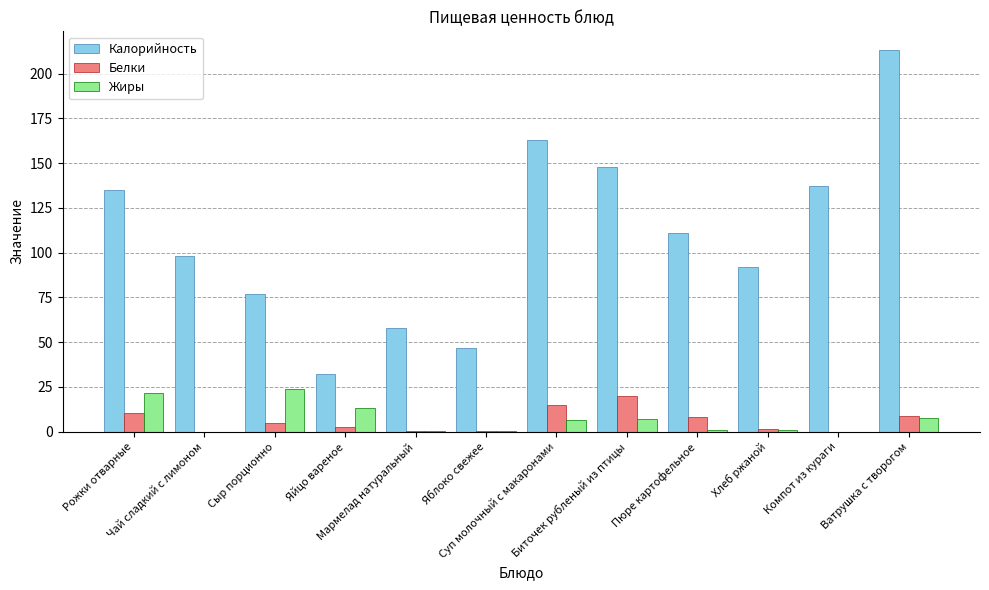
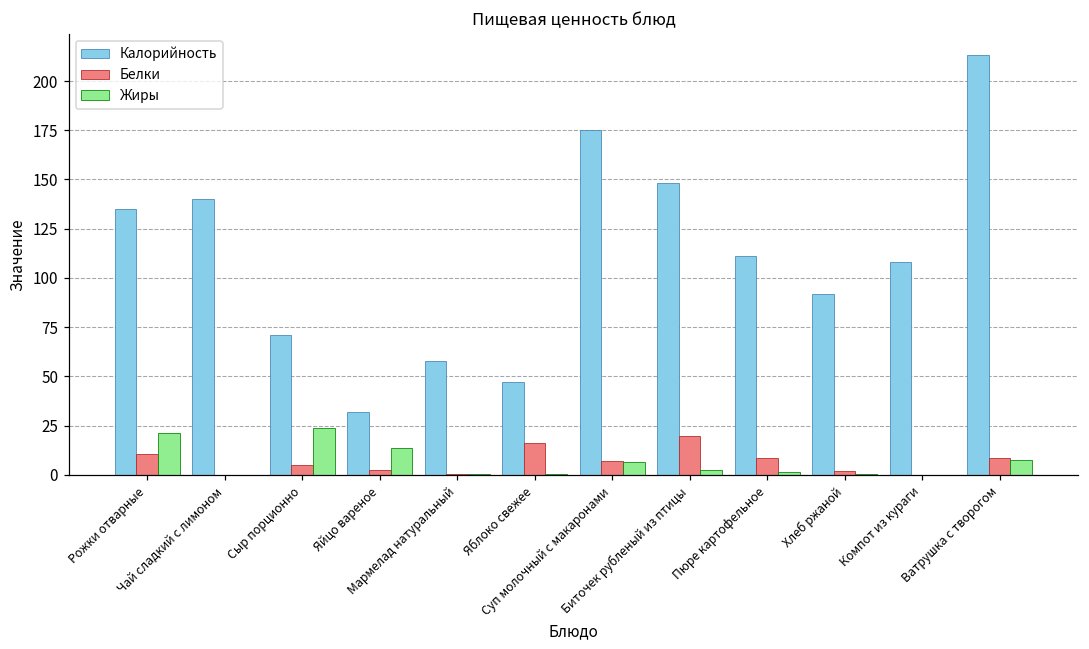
  {
    "Калорийность": {
      "Рожки отварные": 135,
-     "Чай сладкий с лимоном": 98,
-     "Сыр порционно": 77,
+     "Чай сладкий с лимоном": 140,
+     "Сыр порционно": 71,
      "Яйцо вареное": 32,
      "Мармелад натуральный": 58,
      "Яблоко свежее": 47,
-     "Суп молочный с макаронами": 163,
+     "Суп молочный с макаронами": 175,
      "Биточек рубленый из птицы": 148,
      "Пюре картофельное": 111,
      "Хлеб ржаной": 92,
-     "Компот из кураги": 137,
+     "Компот из кураги": 108,
      "Ватрушка с творогом": 213
    },
    "Белки": {
      "Рожки отварные": 10,
      "Чай сладкий с лимоном": 0,
      "Сыр порционно": 5,
      "Яйцо вареное": 2,
-     "Яблоко свежее": 0,
-     "Суп молочный с макаронами": 15,
+     "Яблоко свежее": 16,
+     "Суп молочный с макаронами": 7,
      "Биточек рубленый из птицы": 20,
      "Пюре картофельное": 8,
      "Хлеб ржаной": 2,
      "Компот из кураги": 0,
      "Ватрушка с творогом": 8
    },
    "Жиры": {
      "Рожки отварные": 21,
      "Чай сладкий с лимоном": 0,
      "Сыр порционно": 24,
      "Яйцо вареное": 13,
      "Суп молочный с макаронами": 7,
-     "Биточек рубленый из птицы": 7,
+     "Биточек рубленый из птицы": 2,
      "Компот из кураги": 0,
      "Ватрушка с творогом": 8
    }
  }
